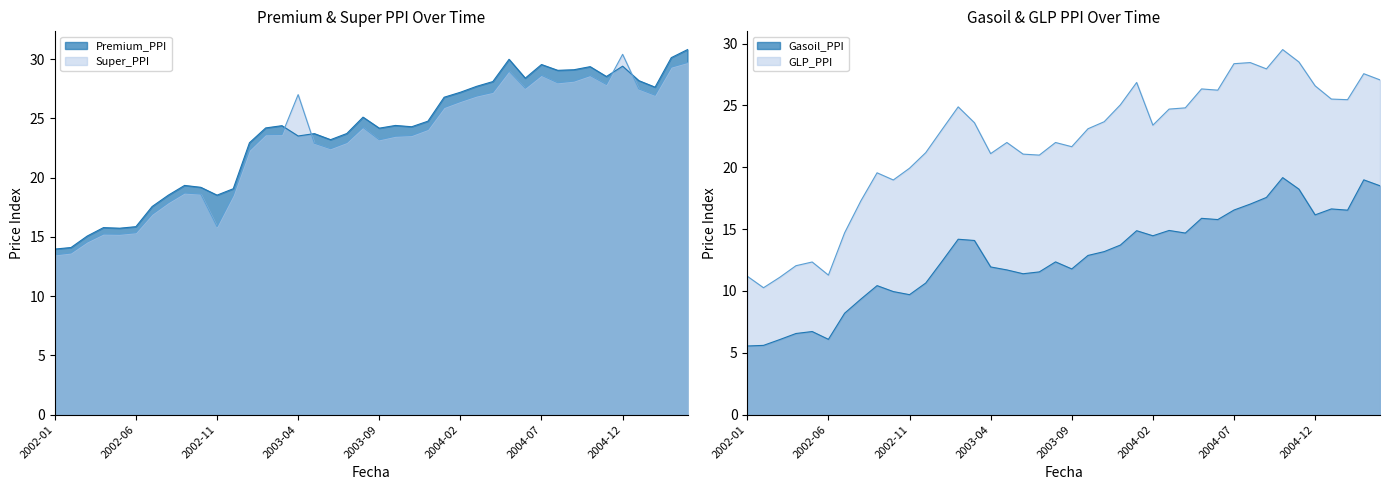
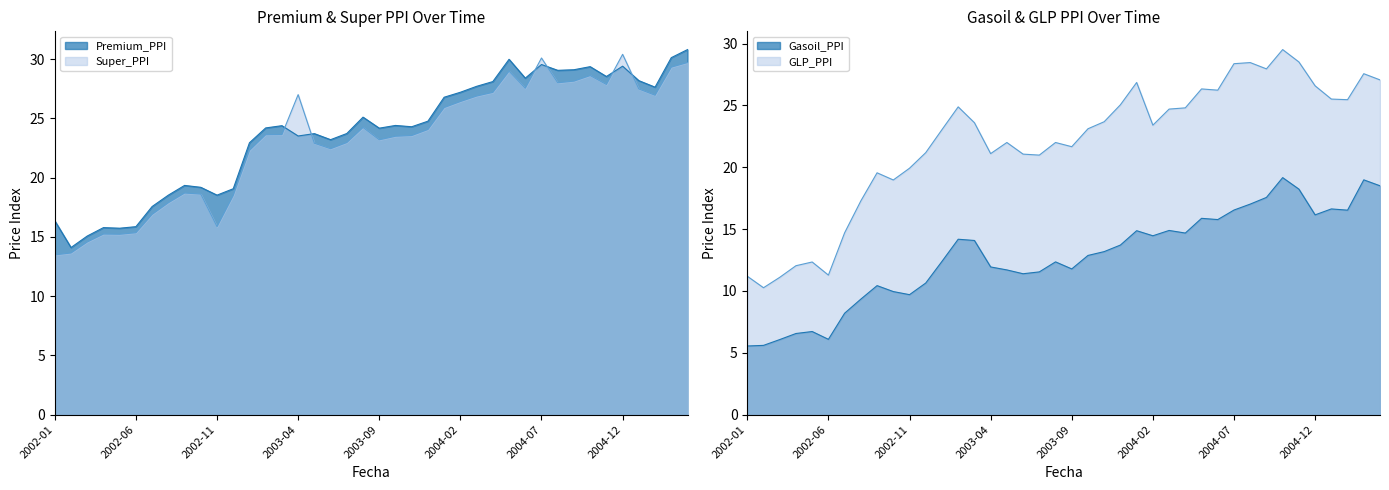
  {
    "Premium & Super PPI Over Time": {
      "Premium_PPI": {
-       "2002-01": 14.0,
+       "2002-01": 16.4,
        "2002-06": 15.9,
        "2002-11": 18.5,
        "2003-04": 23.5,
        "2003-09": 24.2,
        "2004-02": 27.2,
        "2004-07": 29.5,
        "2004-12": 29.4
      },
      "Super_PPI": {
        "2002-01": 13.5,
        "2002-06": 15.4,
        "2002-11": 15.9,
        "2003-04": 27.0,
        "2003-09": 23.2,
        "2004-02": 26.4,
-       "2004-07": 28.6,
+       "2004-07": 30.1,
        "2004-12": 30.4
      }
    },
    "Gasoil & GLP PPI Over Time": {
      "Gasoil_PPI": {
        "2002-01": 5.6,
        "2002-06": 6.1,
        "2002-11": 9.7,
        "2003-04": 11.9,
        "2003-09": 11.8,
        "2004-02": 14.5,
        "2004-07": 16.5,
        "2004-12": 16.2
      },
      "GLP_PPI": {
        "2002-01": 11.2,
        "2002-06": 11.3,
        "2002-11": 19.9,
        "2003-04": 21.1,
        "2003-09": 21.7,
        "2004-02": 23.4,
        "2004-07": 28.4,
        "2004-12": 26.6
      }
    }
  }
